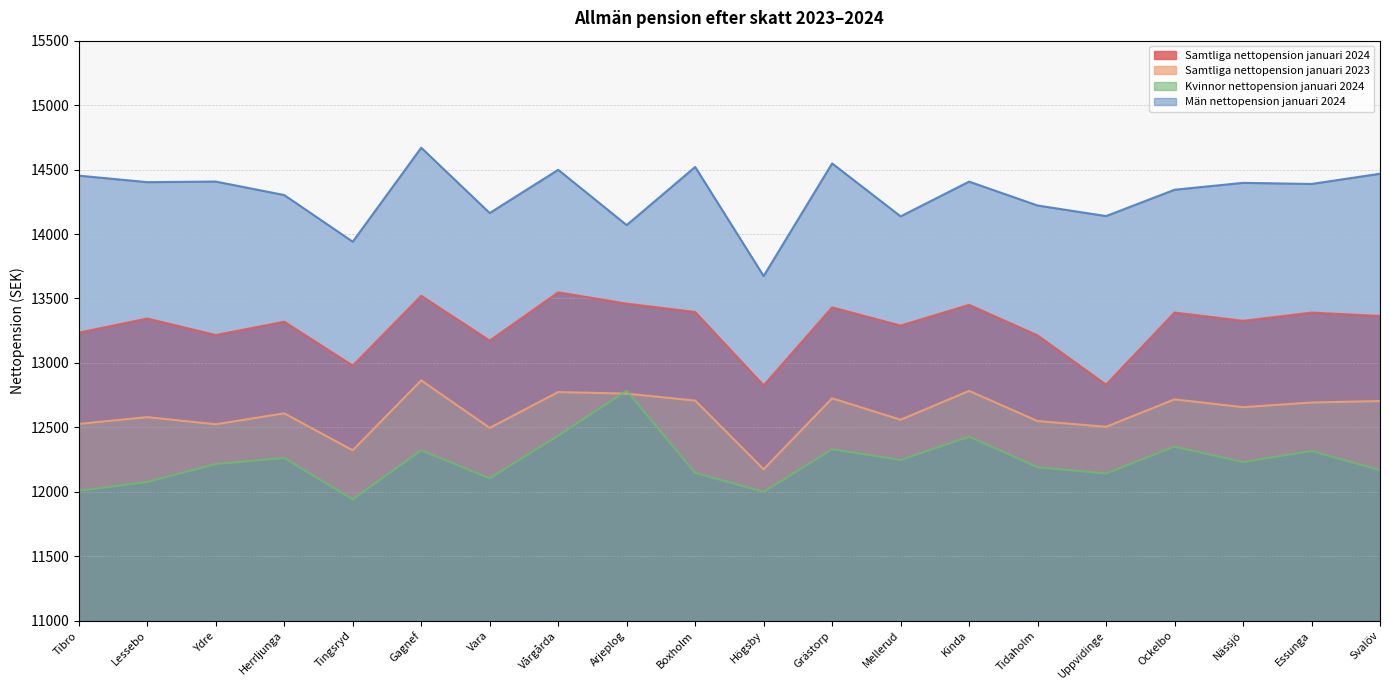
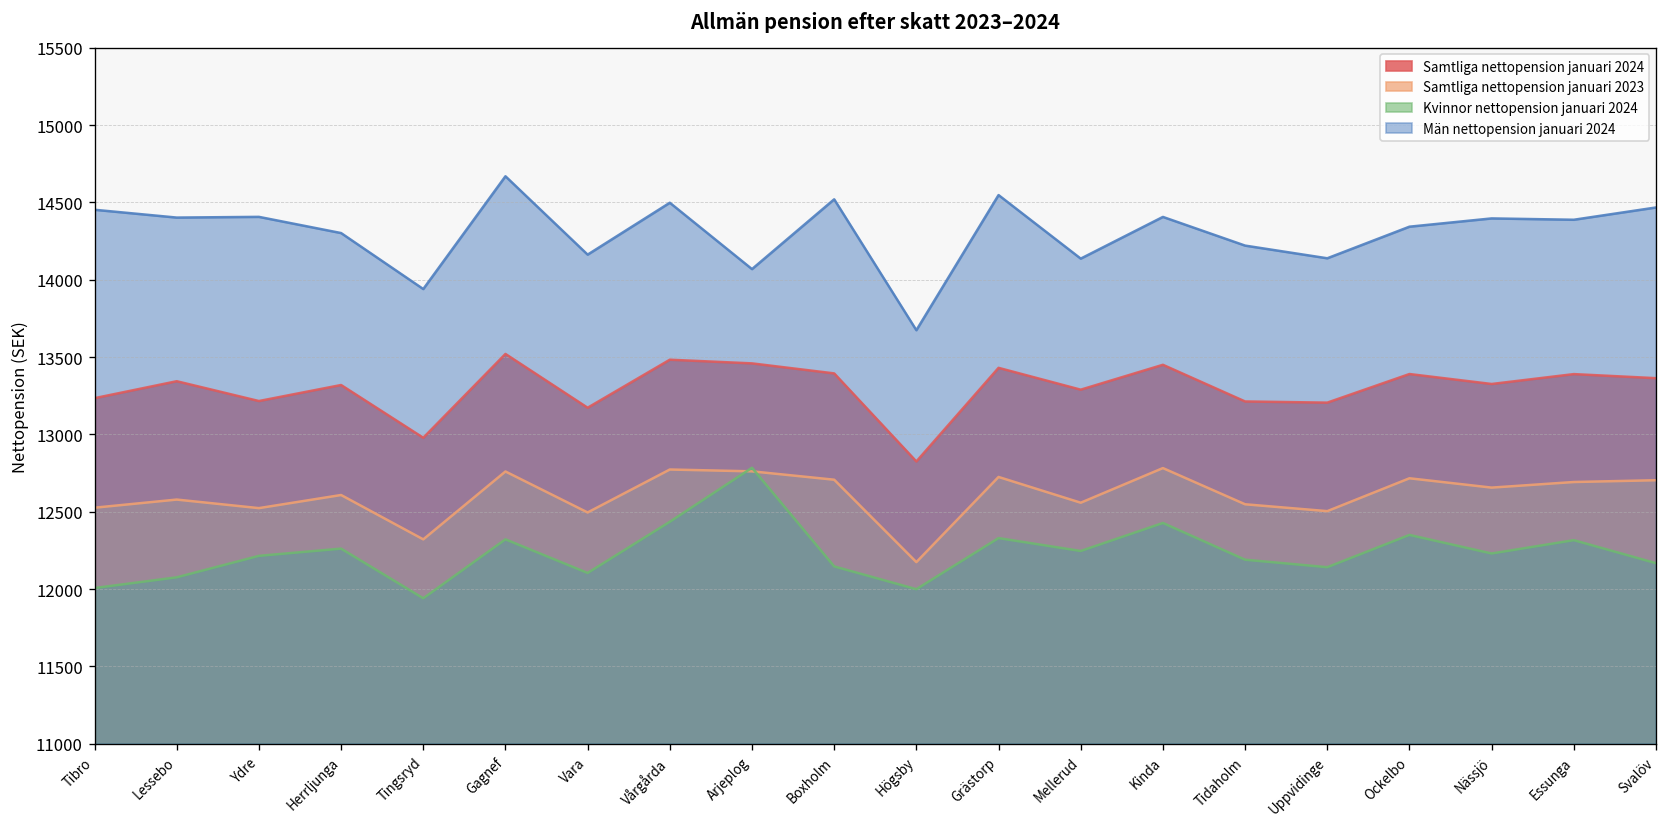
  {
    "Samtliga nettopension januari 2024": {
      "Tibro": 13230,
      "Lessebo": 13340,
      "Ydre": 13220,
      "Herrljunga": 13320,
      "Tingsryd": 12980,
      "Gagnef": 13520,
      "Vara": 13170,
-     "Vårgårda": 13550,
+     "Vårgårda": 13480,
      "Arjeplog": 13460,
      "Boxholm": 13400,
      "Högsby": 12830,
      "Grästorp": 13430,
      "Mellerud": 13290,
      "Kinda": 13450,
      "Tidaholm": 13210,
-     "Uppvidinge": 12830,
+     "Uppvidinge": 13210,
      "Ockelbo": 13390,
      "Nässjö": 13330,
      "Essunga": 13390,
      "Svalöv": 13360
    },
    "Samtliga nettopension januari 2023": {
      "Tibro": 12530,
      "Lessebo": 12580,
      "Ydre": 12520,
      "Herrljunga": 12610,
      "Tingsryd": 12320,
-     "Gagnef": 12860,
+     "Gagnef": 12760,
      "Vara": 12500,
      "Vårgårda": 12770,
      "Arjeplog": 12760,
      "Boxholm": 12710,
      "Högsby": 12170,
      "Grästorp": 12730,
      "Mellerud": 12560,
      "Kinda": 12780,
      "Tidaholm": 12550,
      "Uppvidinge": 12500,
      "Ockelbo": 12720,
      "Nässjö": 12660,
      "Essunga": 12690,
      "Svalöv": 12700
    },
    "Kvinnor nettopension januari 2024": {
      "Tibro": 12010,
      "Lessebo": 12080,
      "Ydre": 12220,
      "Herrljunga": 12260,
      "Tingsryd": 11940,
      "Gagnef": 12320,
      "Vara": 12100,
      "Vårgårda": 12440,
      "Arjeplog": 12780,
      "Boxholm": 12150,
      "Högsby": 12000,
      "Grästorp": 12330,
      "Mellerud": 12250,
      "Kinda": 12430,
      "Tidaholm": 12190,
      "Uppvidinge": 12140,
      "Ockelbo": 12350,
      "Nässjö": 12230,
      "Essunga": 12320,
      "Svalöv": 12170
    },
    "Män nettopension januari 2024": {
      "Tibro": 14450,
      "Lessebo": 14400,
      "Ydre": 14410,
      "Herrljunga": 14300,
      "Tingsryd": 13940,
      "Gagnef": 14670,
      "Vara": 14160,
      "Vårgårda": 14500,
      "Arjeplog": 14070,
      "Boxholm": 14520,
      "Högsby": 13670,
      "Grästorp": 14550,
      "Mellerud": 14140,
      "Kinda": 14410,
      "Tidaholm": 14220,
      "Uppvidinge": 14140,
      "Ockelbo": 14340,
      "Nässjö": 14400,
      "Essunga": 14390,
      "Svalöv": 14470
    }
  }
